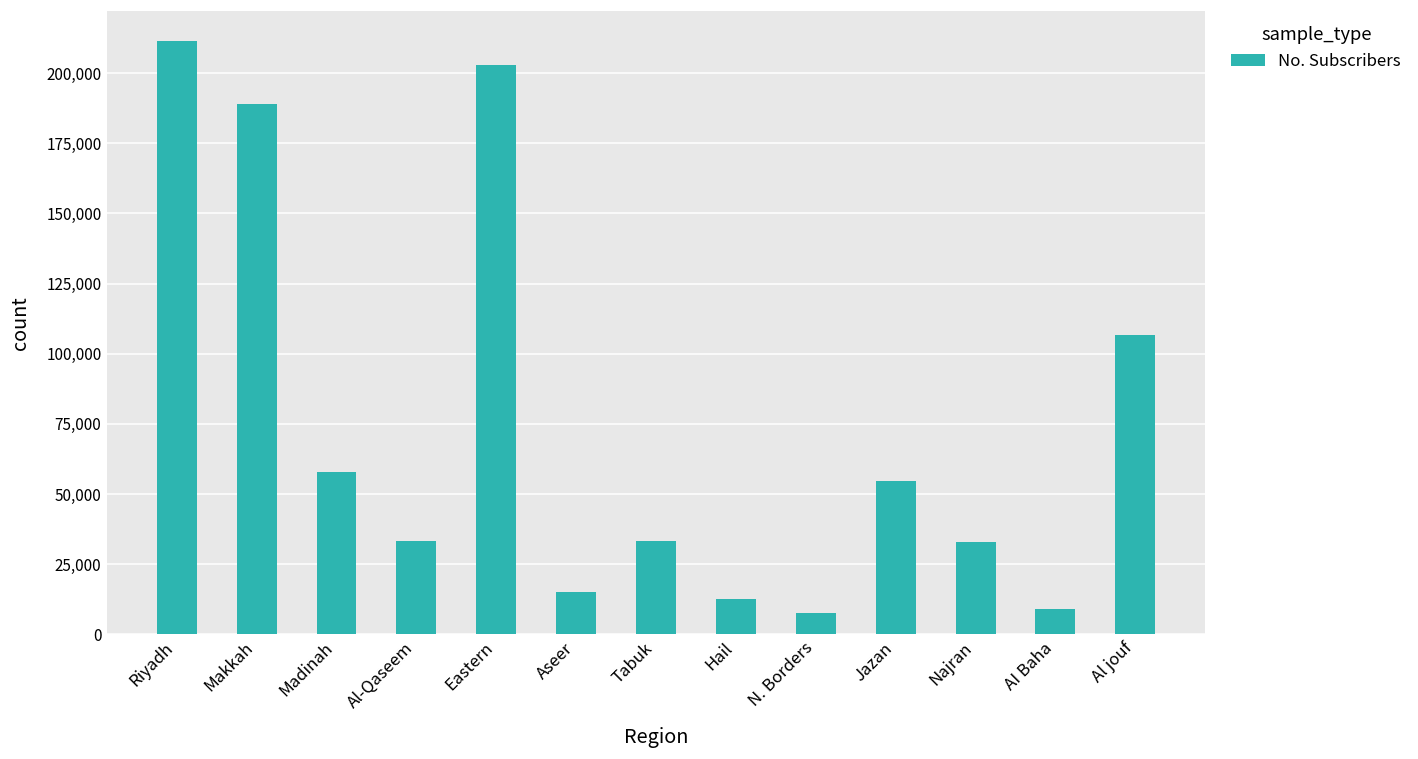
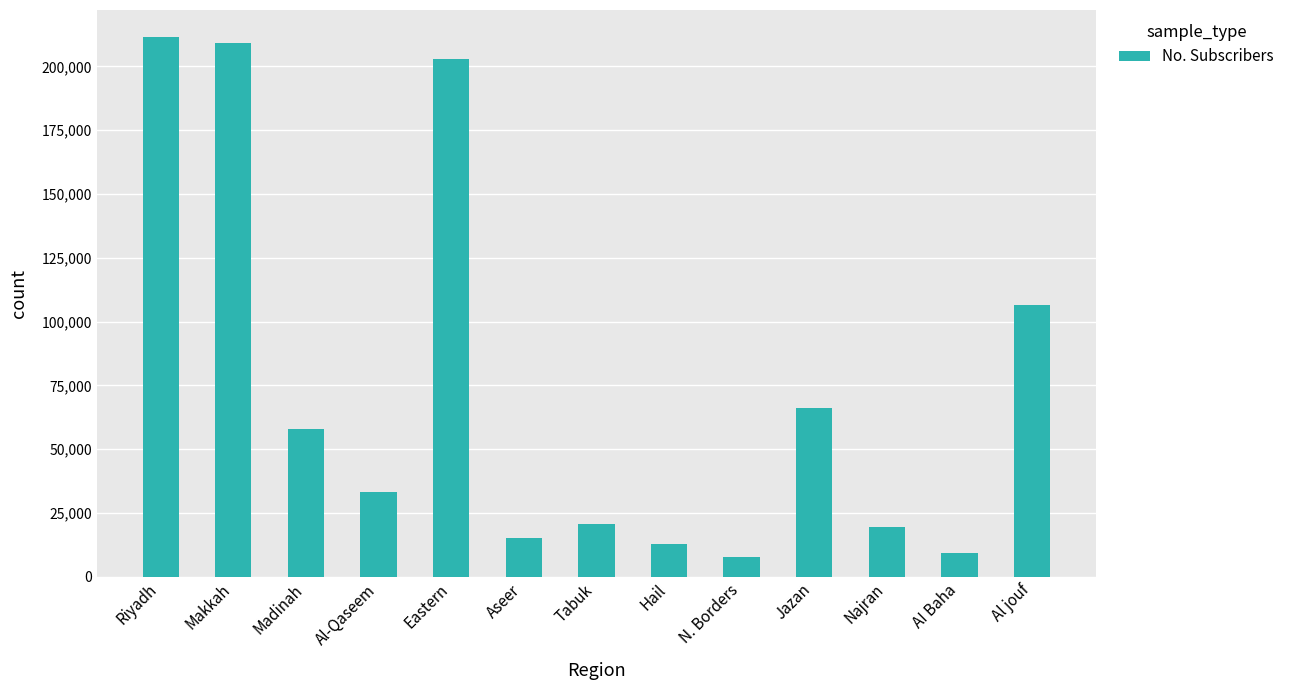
  {
    "Riyadh": "212,000",
-   "Makkah": "189,000",
+   "Makkah": "209,000",
    "Madinah": "58,000",
    "Al-Qaseem": "33,000",
    "Eastern": "203,000",
    "Aseer": "15,000",
-   "Tabuk": "33,000",
+   "Tabuk": "21,000",
    "Hail": "13,000",
    "N. Borders": "8,000",
-   "Jazan": "55,000",
-   "Najran": "33,000",
+   "Jazan": "66,000",
+   "Najran": "19,000",
    "AI Baha": "9,000",
    "Al jouf": "107,000"
  }
